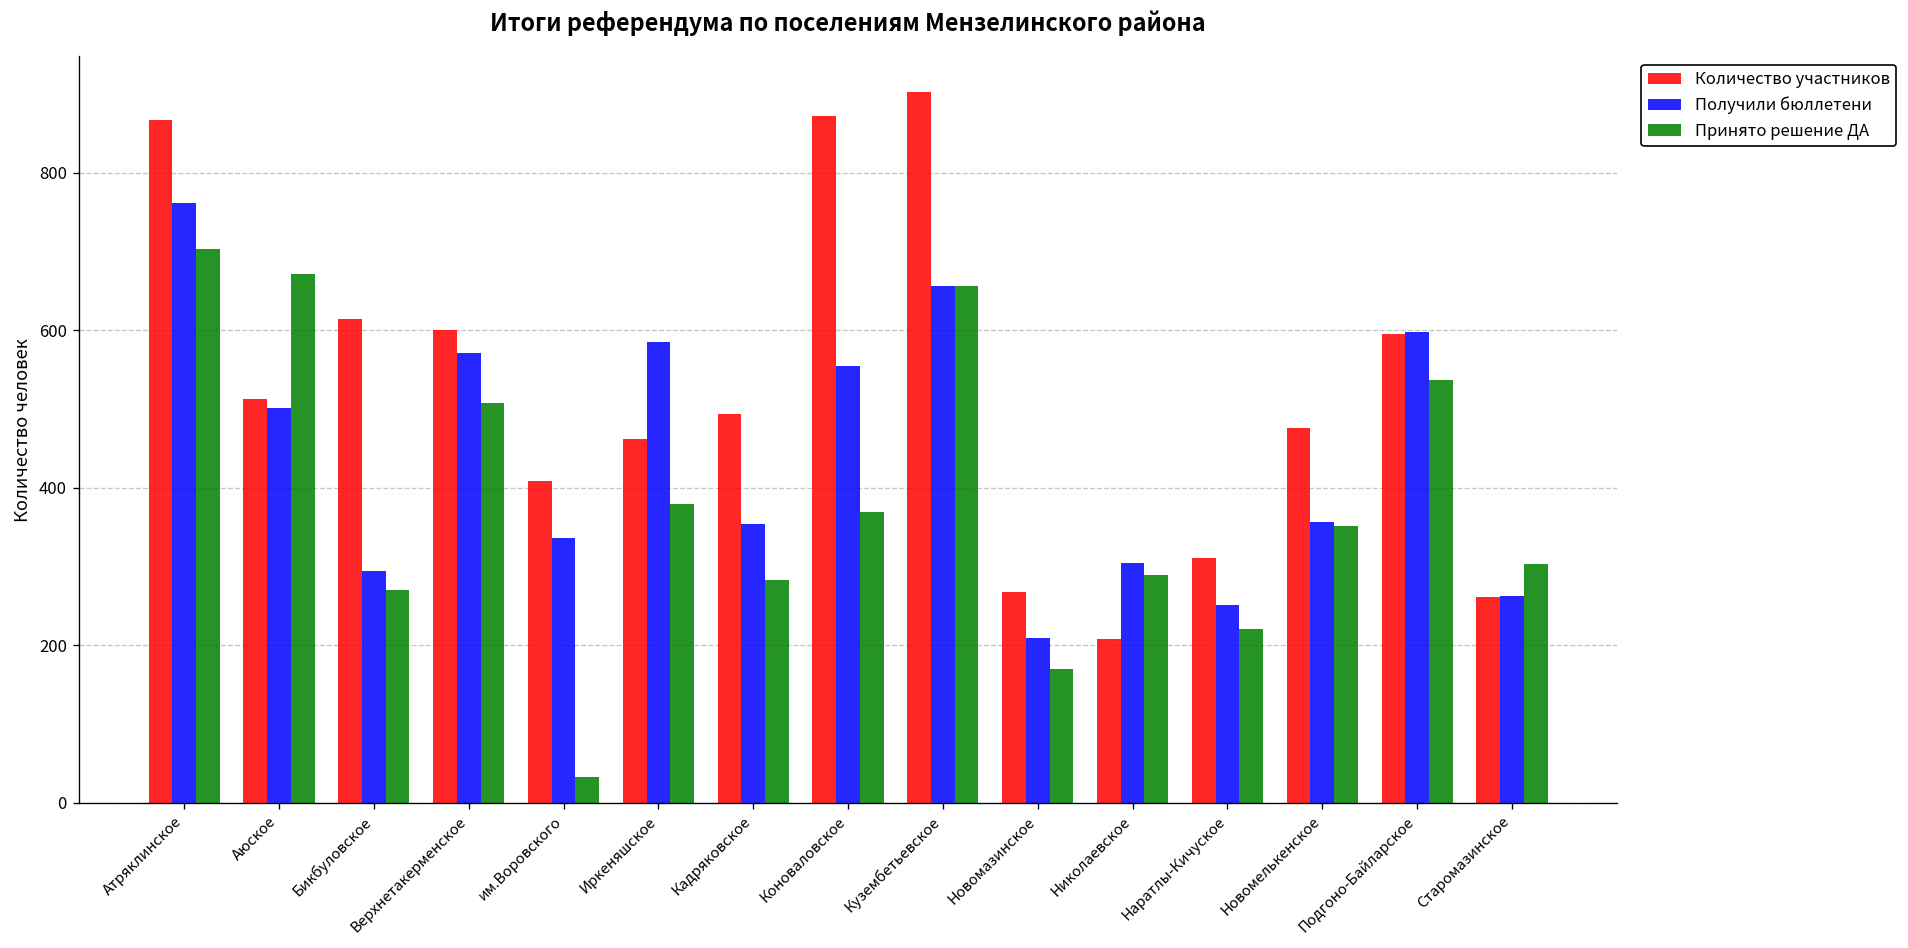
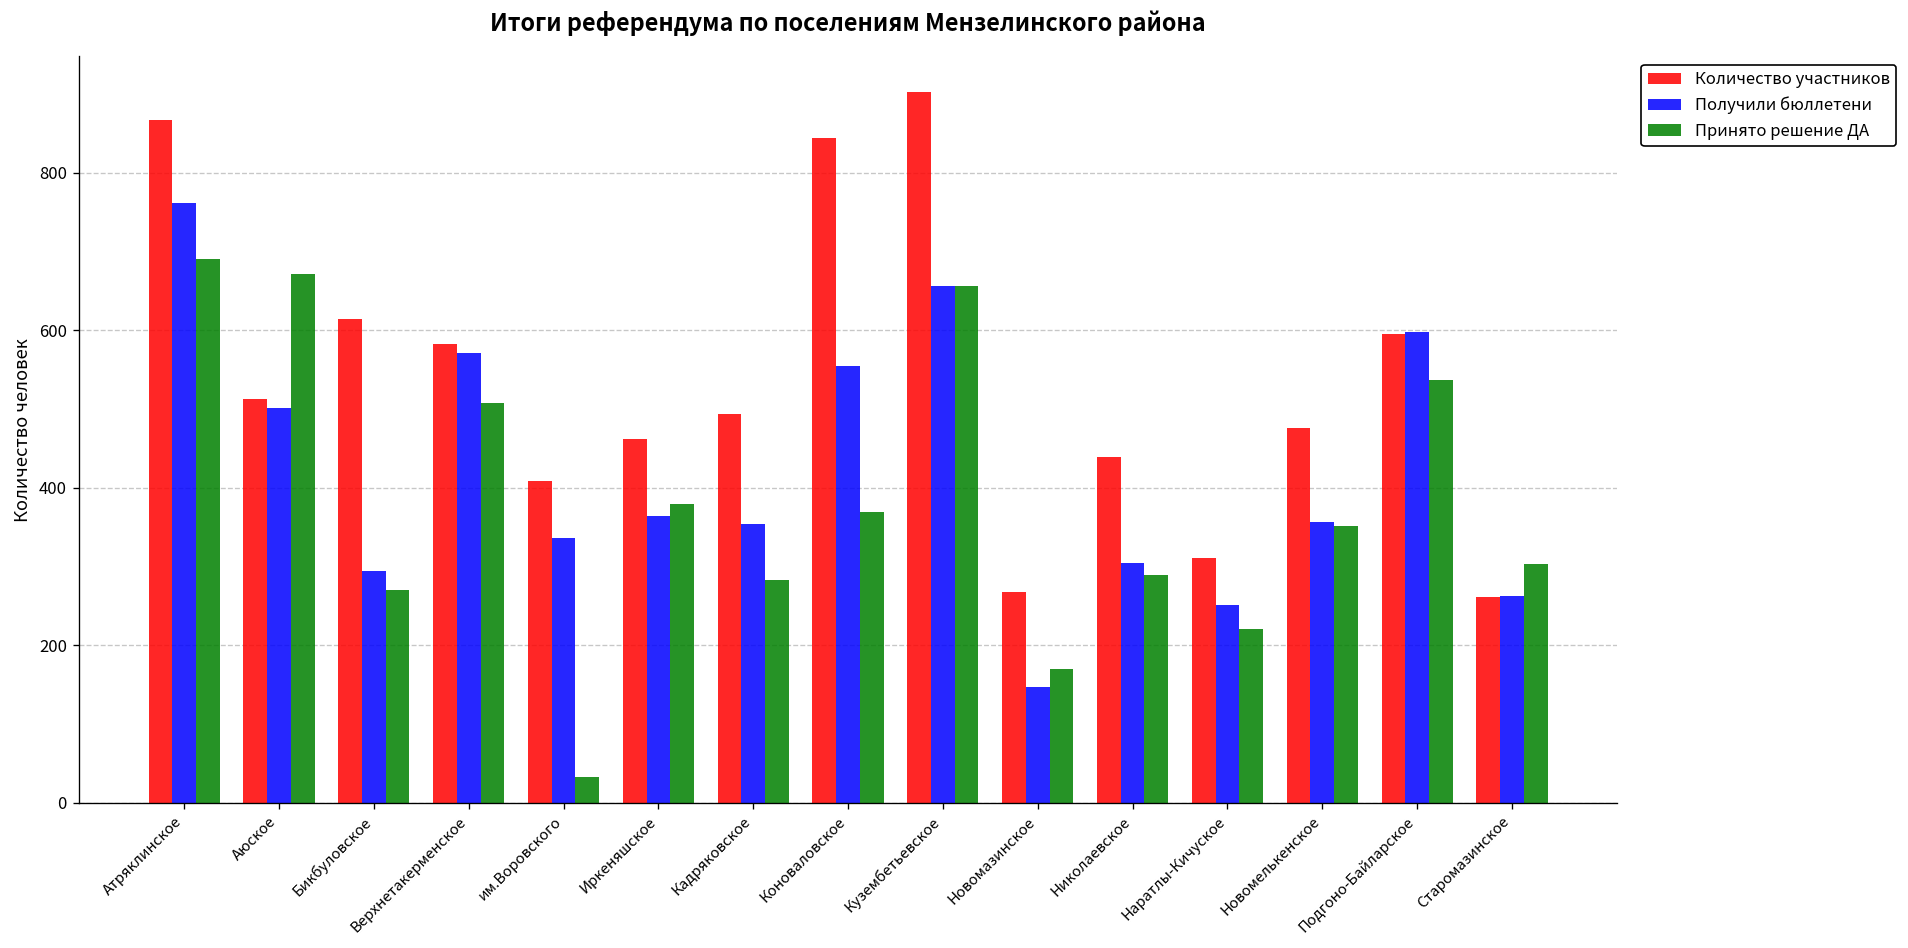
  {
    "Количество участников": {
      "Атряклинское": 870,
      "Аюское": 510,
      "Бикбуловское": 610,
-     "Верхнетакерменское": 600,
+     "Верхнетакерменское": 580,
      "им.Воровского": 410,
      "Иркеняшское": 460,
      "Кадряковское": 490,
-     "Коноваловское": 870,
+     "Коноваловское": 840,
      "Кузембетьевское": 900,
      "Новомазинское": 270,
-     "Николаевское": 210,
+     "Николаевское": 440,
      "Наратлы-Кичуское": 310,
      "Новомелькенское": 480,
      "Подгоно-Байларское": 600,
      "Старомазинское": 260
    },
    "Получили бюллетени": {
      "Атряклинское": 760,
      "Аюское": 500,
      "Бикбуловское": 300,
      "Верхнетакерменское": 570,
      "им.Воровского": 340,
-     "Иркеняшское": 590,
+     "Иркеняшское": 360,
      "Кадряковское": 350,
      "Коноваловское": 560,
      "Кузембетьевское": 660,
-     "Новомазинское": 210,
+     "Новомазинское": 150,
      "Николаевское": 310,
      "Наратлы-Кичуское": 250,
      "Новомелькенское": 360,
      "Подгоно-Байларское": 600,
      "Старомазинское": 260
    },
    "Принято решение ДА": {
-     "Атряклинское": 700,
+     "Атряклинское": 690,
      "Аюское": 670,
      "Бикбуловское": 270,
      "Верхнетакерменское": 510,
      "им.Воровского": 30,
      "Иркеняшское": 380,
      "Кадряковское": 280,
      "Коноваловское": 370,
      "Кузембетьевское": 660,
      "Новомазинское": 170,
      "Николаевское": 290,
      "Наратлы-Кичуское": 220,
      "Новомелькенское": 350,
      "Подгоно-Байларское": 540,
      "Старомазинское": 300
    }
  }
